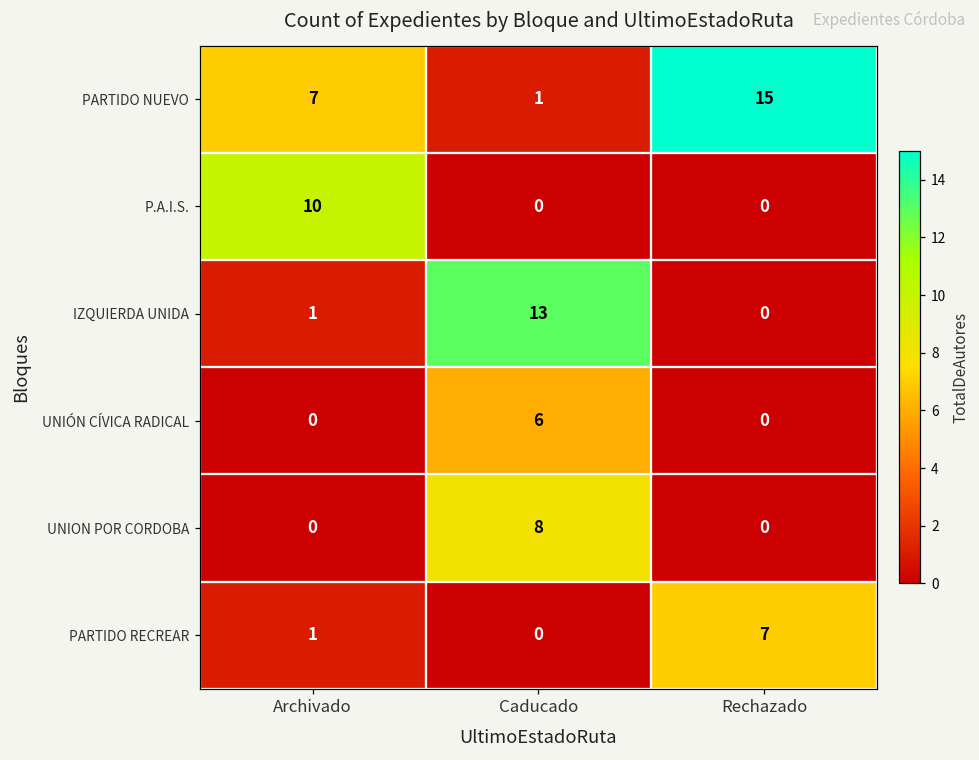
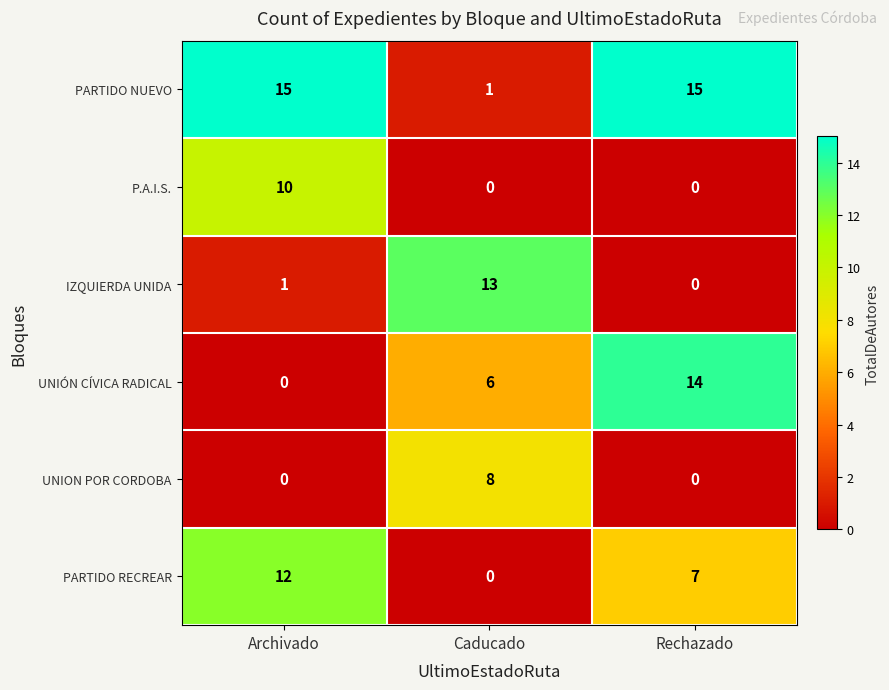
  {
    "PARTIDO NUEVO": {
-     "Archivado": 7,
+     "Archivado": 15,
      "Caducado": 1,
      "Rechazado": 15
    },
    "P.A.I.S.": {
      "Archivado": 10,
      "Caducado": 0,
      "Rechazado": 0
    },
    "IZQUIERDA UNIDA": {
      "Archivado": 1,
      "Caducado": 13,
      "Rechazado": 0
    },
    "UNIÓN CÍVICA RADICAL": {
      "Archivado": 0,
      "Caducado": 6,
-     "Rechazado": 0
+     "Rechazado": 14
    },
    "UNION POR CORDOBA": {
      "Archivado": 0,
      "Caducado": 8,
      "Rechazado": 0
    },
    "PARTIDO RECREAR": {
-     "Archivado": 1,
+     "Archivado": 12,
      "Caducado": 0,
      "Rechazado": 7
    }
  }
